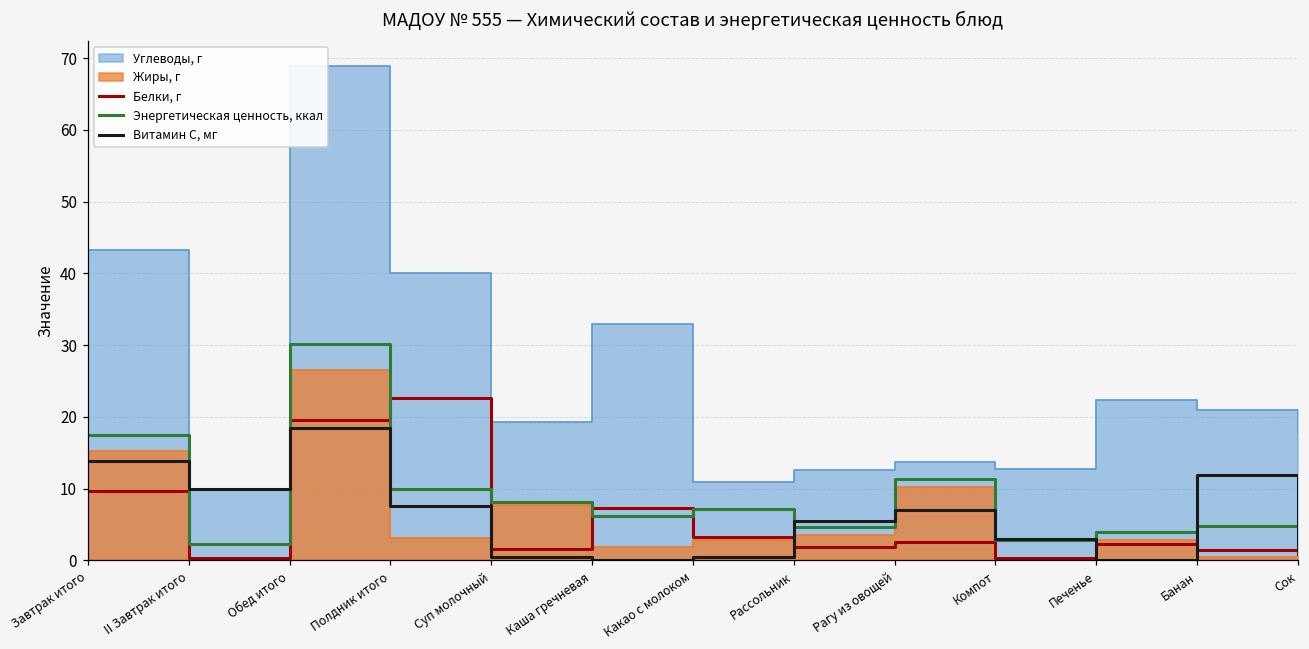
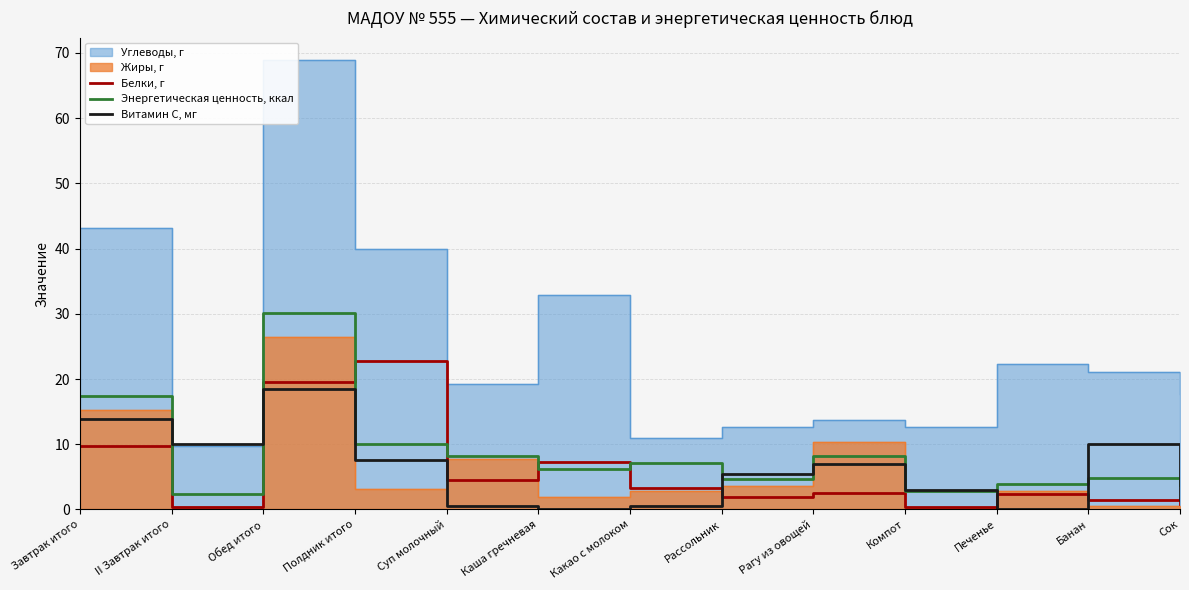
  {
    "Белки, г": {
      "Завтрак итого": 10,
      "Обед итого": 20,
      "Полдник итого": 23,
-     "Суп молочный": 2,
+     "Суп молочный": 5,
      "Каша гречневая": 7,
      "Какао с молоком": 3,
      "Рассольник": 2,
      "Рагу из овощей": 3,
      "Печенье": 2,
      "Банан": 2,
      "Сок": 1
    },
    "Энергетическая ценность, ккал": {
      "Завтрак итого": 17,
      "II Завтрак итого": 2,
      "Обед итого": 30,
      "Полдник итого": 10,
      "Суп молочный": 8,
      "Каша гречневая": 6,
      "Какао с молоком": 7,
      "Рассольник": 5,
-     "Рагу из овощей": 11,
+     "Рагу из овощей": 8,
      "Печенье": 4,
      "Банан": 5,
      "Сок": 4
    },
    "Витамин С, мг": {
      "Завтрак итого": 14,
      "Обед итого": 19,
      "Полдник итого": 8,
      "Суп молочный": 1,
      "Каша гречневая": 0,
      "Какао с молоком": 1,
      "Рассольник": 6,
      "Рагу из овощей": 7,
-     "Банан": 12,
+     "Банан": 10,
      "Сок": 1
    }
  }
